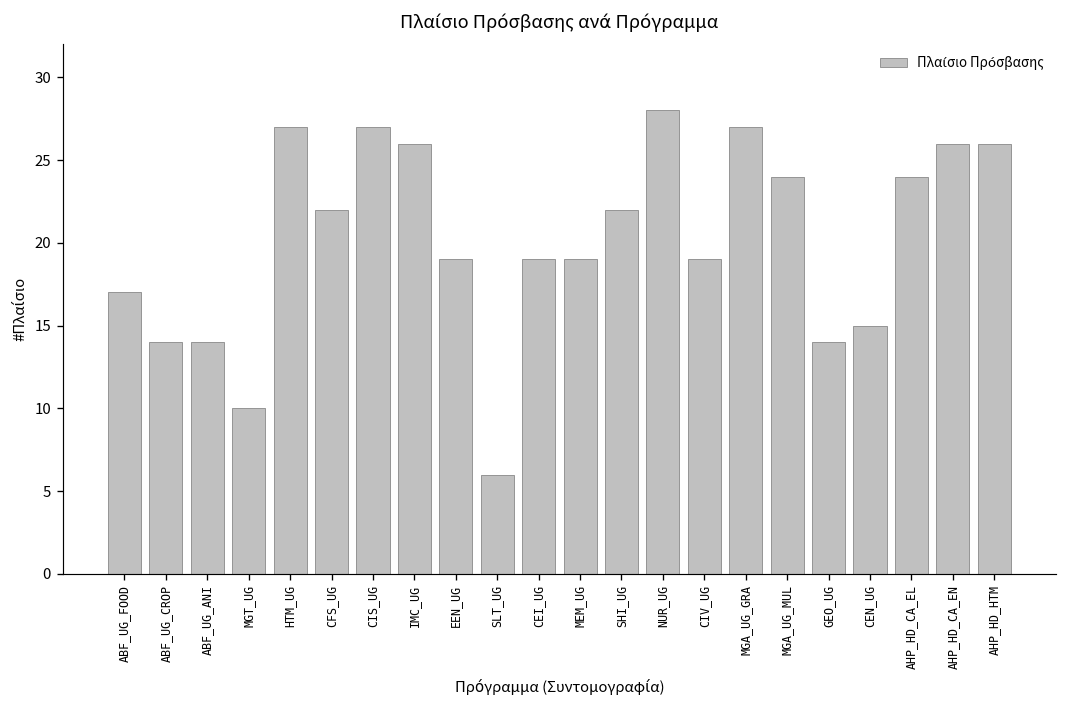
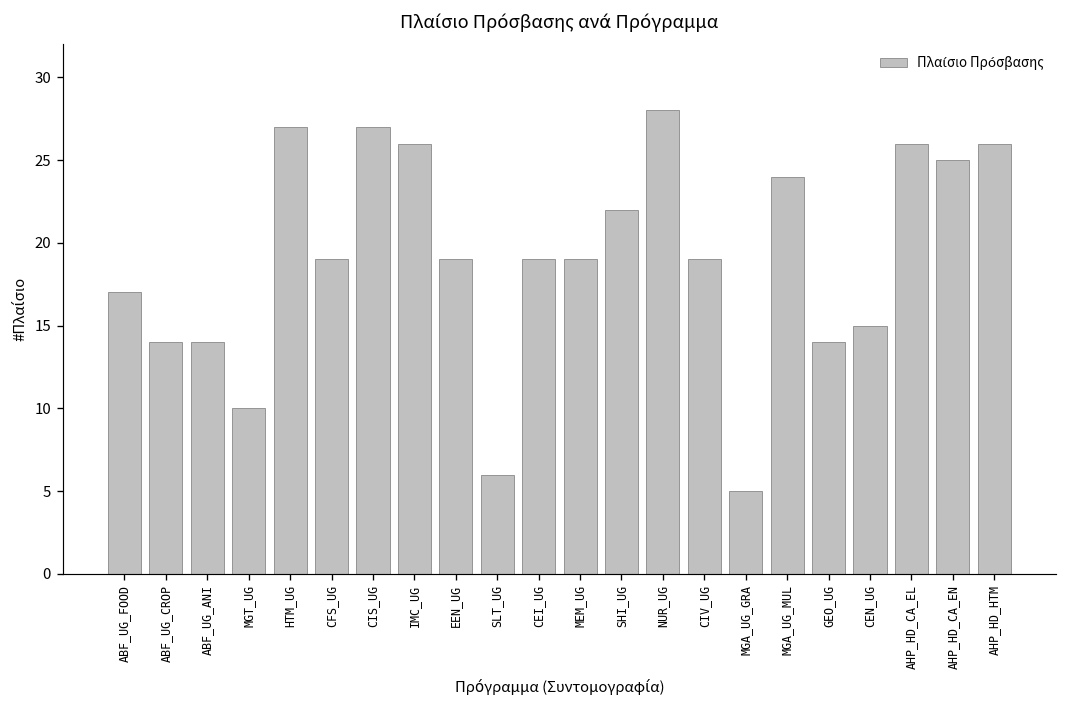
  {
    "ABF_UG_FOOD": 17,
    "ABF_UG_CROP": 14,
    "ABF_UG_ΑΝΙ": 14,
    "MGT_UG": 10,
    "HTM_UG": 27,
-   "CFS_UG": 22,
+   "CFS_UG": 19,
    "CIS_UG": 27,
    "IMC_UG": 26,
    "EEN_UG": 19,
    "SLT_UG": 6,
    "CEI_UG": 19,
    "MEM_UG": 19,
    "SHI_UG": 22,
    "NUR_UG": 28,
    "CIV_UG": 19,
-   "MGA_UG_GRA": 27,
+   "MGA_UG_GRA": 5,
    "MGA_UG_MUL": 24,
    "GEO_UG": 14,
    "CEN_UG": 15,
-   "AHP_HD_CA_EL": 24,
-   "AHP_HD_CA_EN": 26,
+   "AHP_HD_CA_EL": 26,
+   "AHP_HD_CA_EN": 25,
    "AHP_HD_HTM": 26
  }
